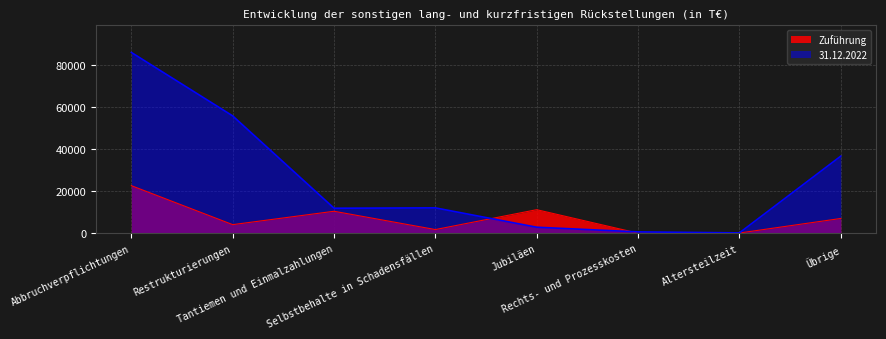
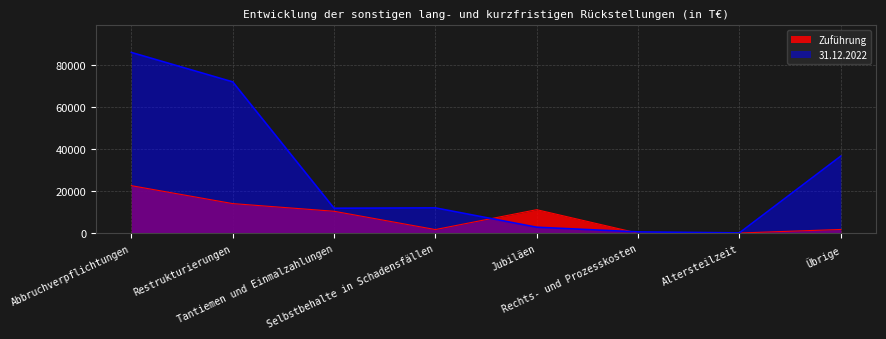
  {
    "Zuführung": {
      "Abbruchverpflichtungen": 23000,
-     "Restrukturierungen": 4000,
+     "Restrukturierungen": 14000,
      "Tantiemen und Einmalzahlungen": 10000,
      "Selbstbehalte in Schadensfällen": 2000,
      "Jubiläen": 11000,
-     "Übrige": 7000
+     "Übrige": 2000
    },
    "31.12.2022": {
      "Abbruchverpflichtungen": 86000,
-     "Restrukturierungen": 56000,
+     "Restrukturierungen": 72000,
      "Tantiemen und Einmalzahlungen": 12000,
      "Selbstbehalte in Schadensfällen": 12000,
      "Jubiläen": 3000,
      "Übrige": 37000
    }
  }
